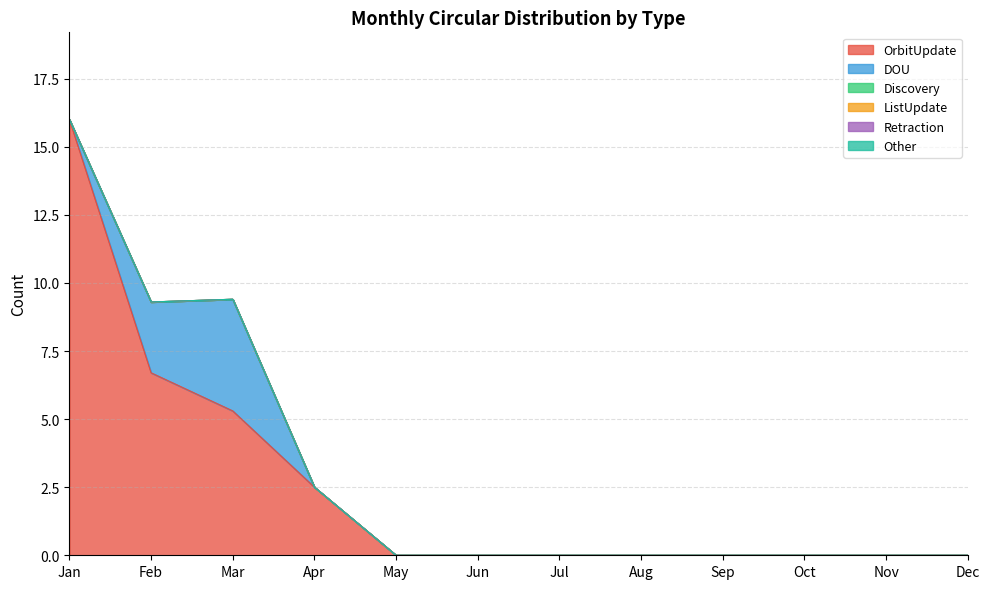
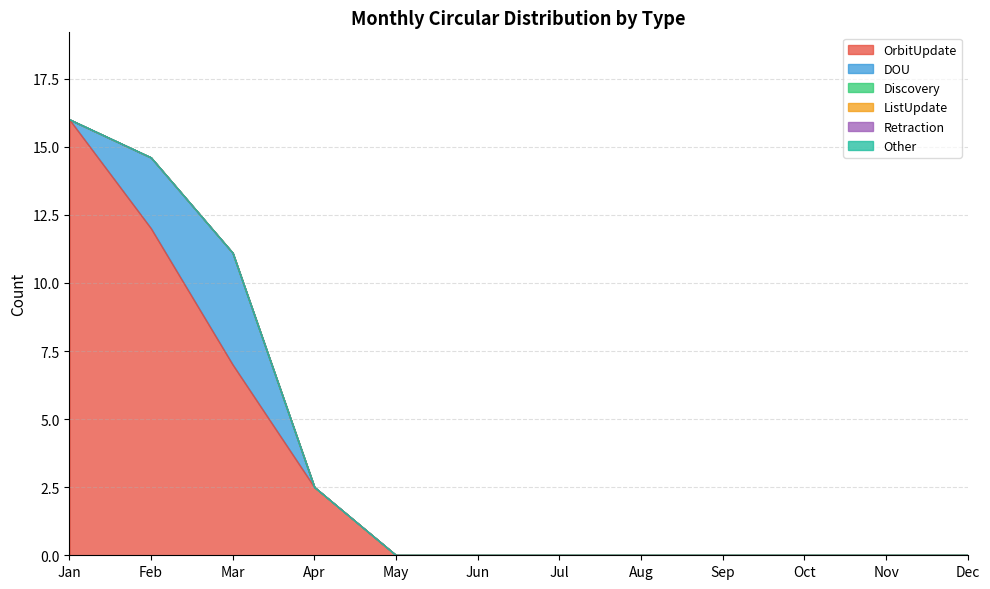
  {
    "OrbitUpdate": {
-     "Feb": 6.7,
-     "Mar": 5.3
+     "Feb": 12.0,
+     "Mar": 7.0
    }
  }
